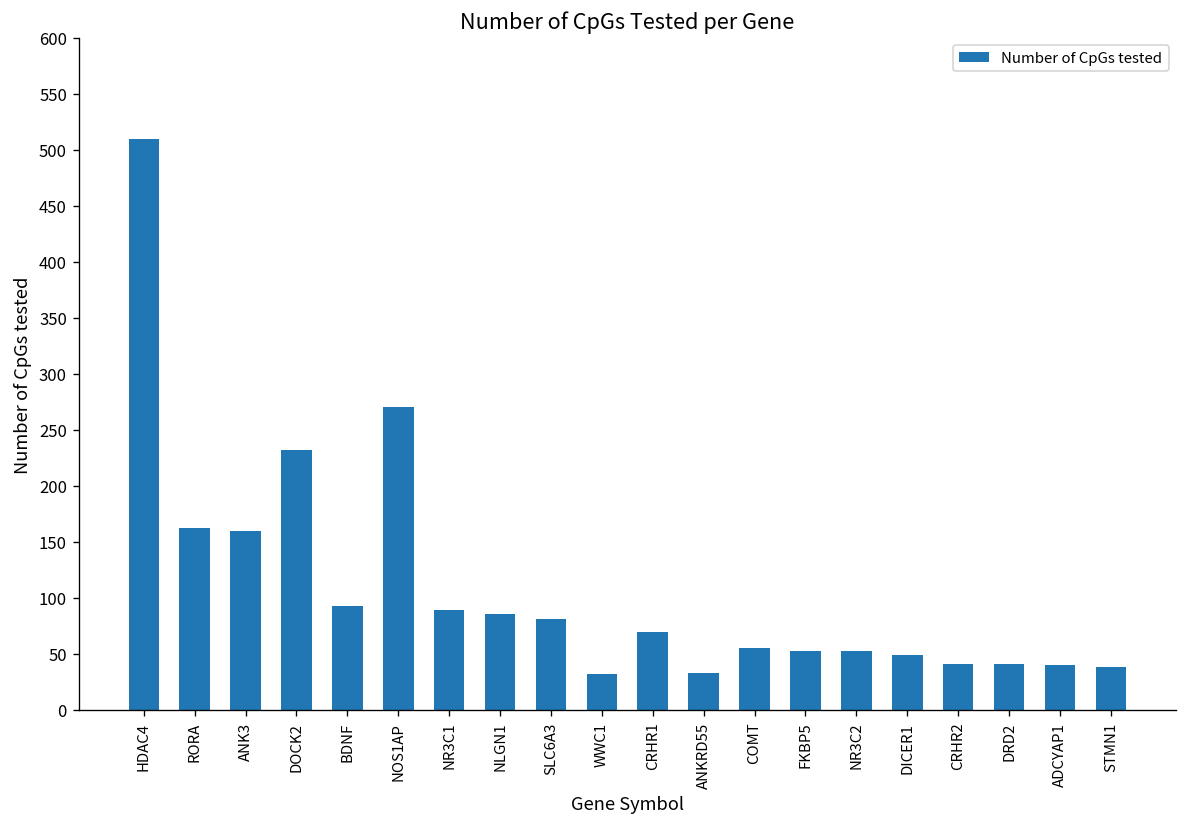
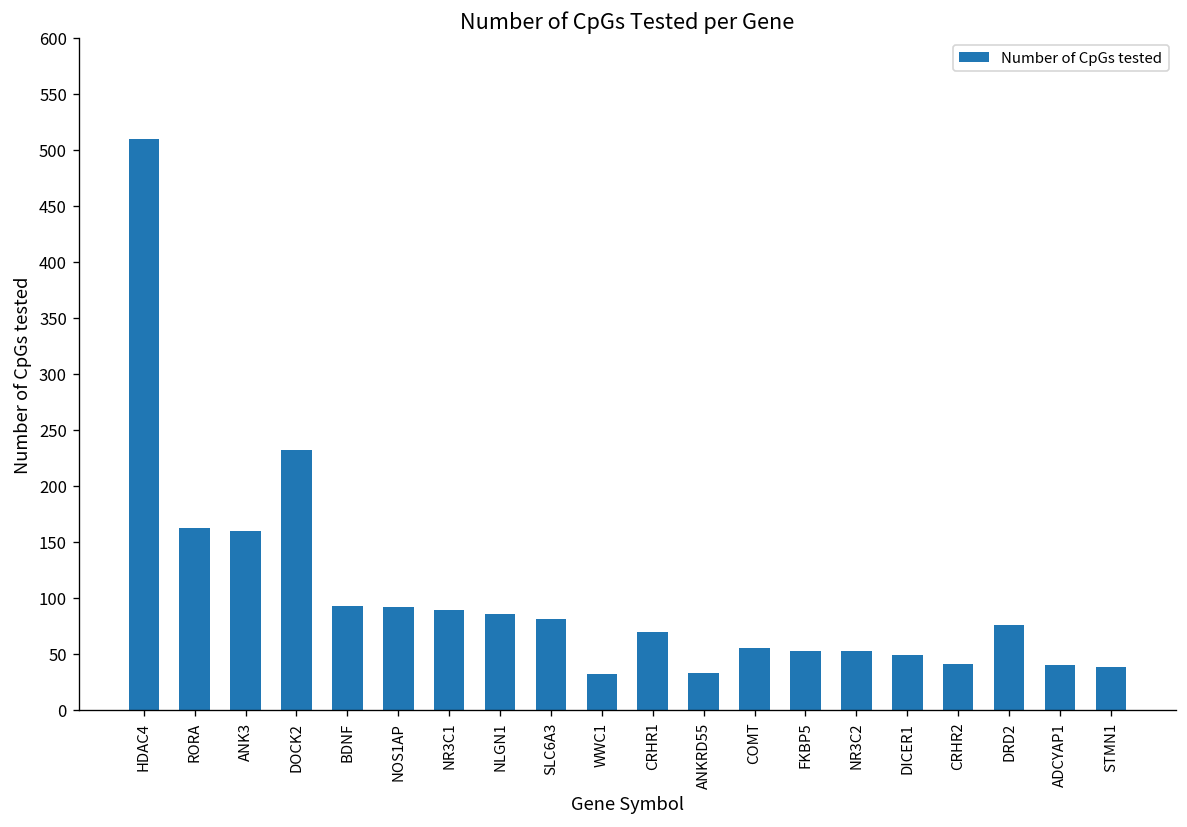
  {
    "HDAC4": 510,
    "RORA": 160,
    "ANK3": 160,
    "DOCK2": 230,
    "BDNF": 90,
-   "NOS1AP": 270,
+   "NOS1AP": 90,
    "NR3C1": 90,
    "NLGN1": 90,
    "SLC6A3": 80,
    "WWC1": 30,
    "CRHR1": 70,
    "ANKRD55": 30,
    "COMT": 60,
    "FKBP5": 50,
    "NR3C2": 50,
    "DICER1": 50,
    "CRHR2": 40,
-   "DRD2": 40,
+   "DRD2": 80,
    "ADCYAP1": 40,
    "STMN1": 40
  }
